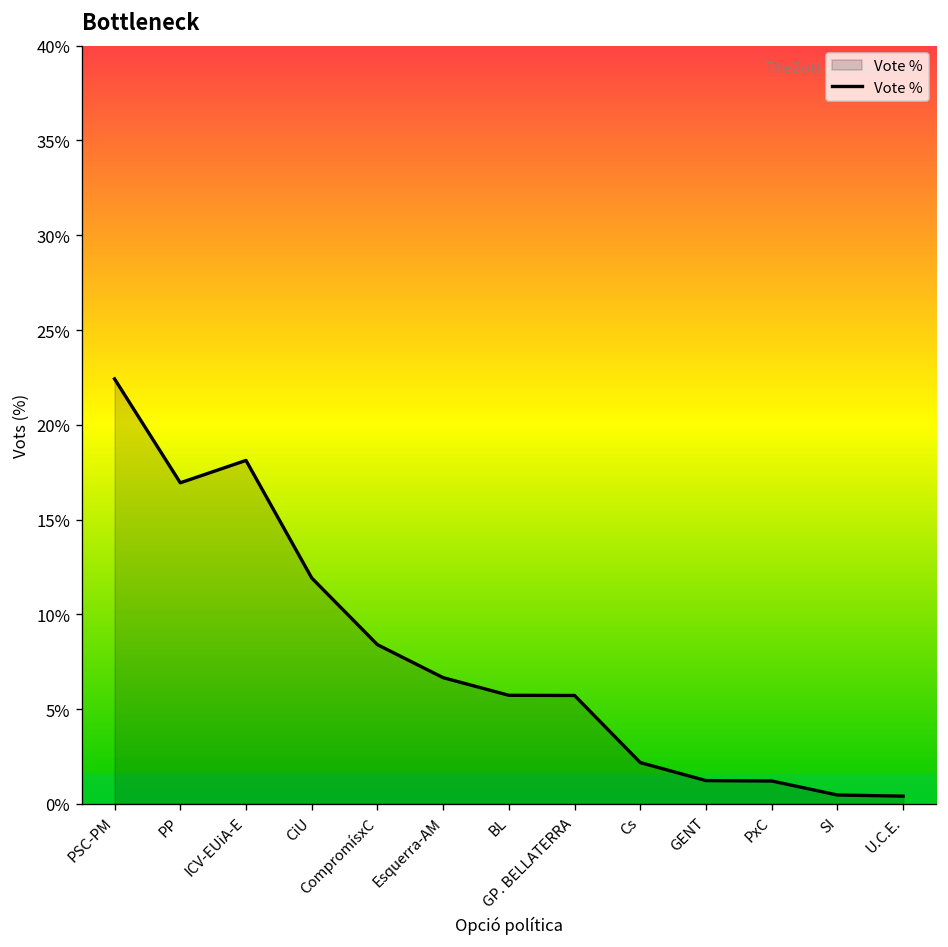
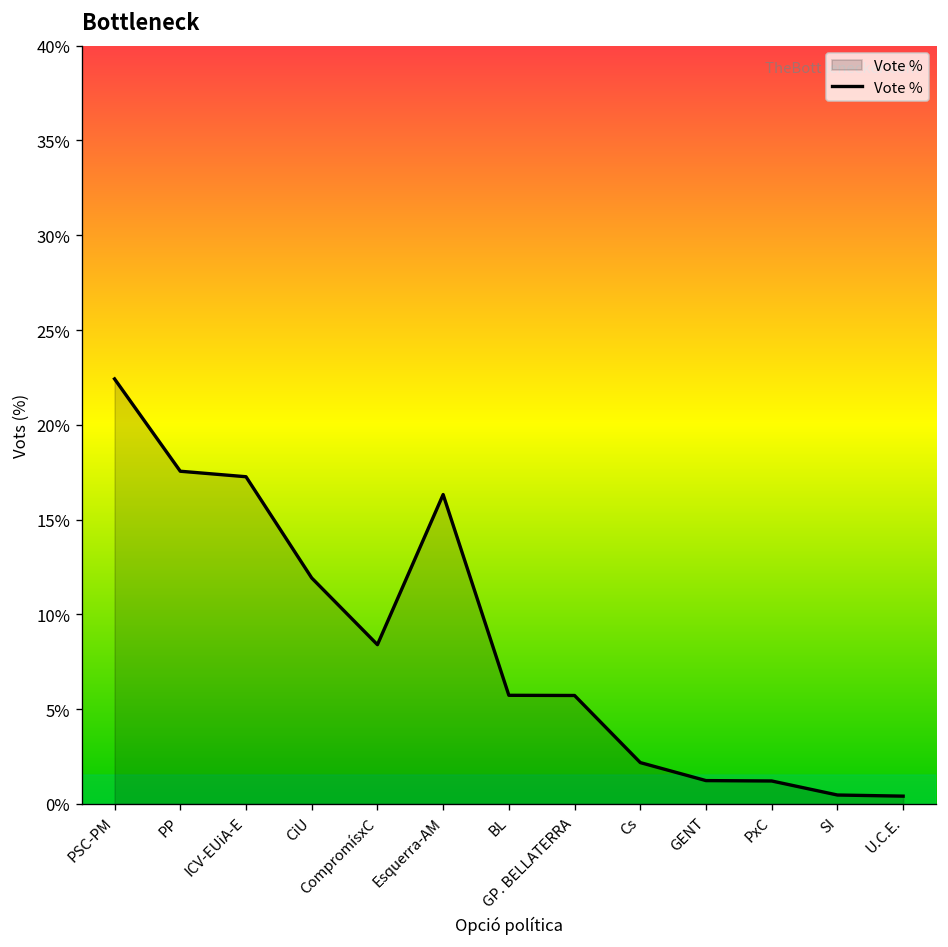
  {
    "PSC-PM": "22.4%",
-   "PP": "16.9%",
-   "ICV-EUiA-E": "18.1%",
+   "PP": "17.6%",
+   "ICV-EUiA-E": "17.3%",
    "CiU": "11.9%",
    "CompromísxC": "8.4%",
-   "Esquerra-AM": "6.7%",
+   "Esquerra-AM": "16.3%",
    "BL": "5.7%",
    "GP. BELLATERRA": "5.7%",
    "Cs": "2.2%"
  }
